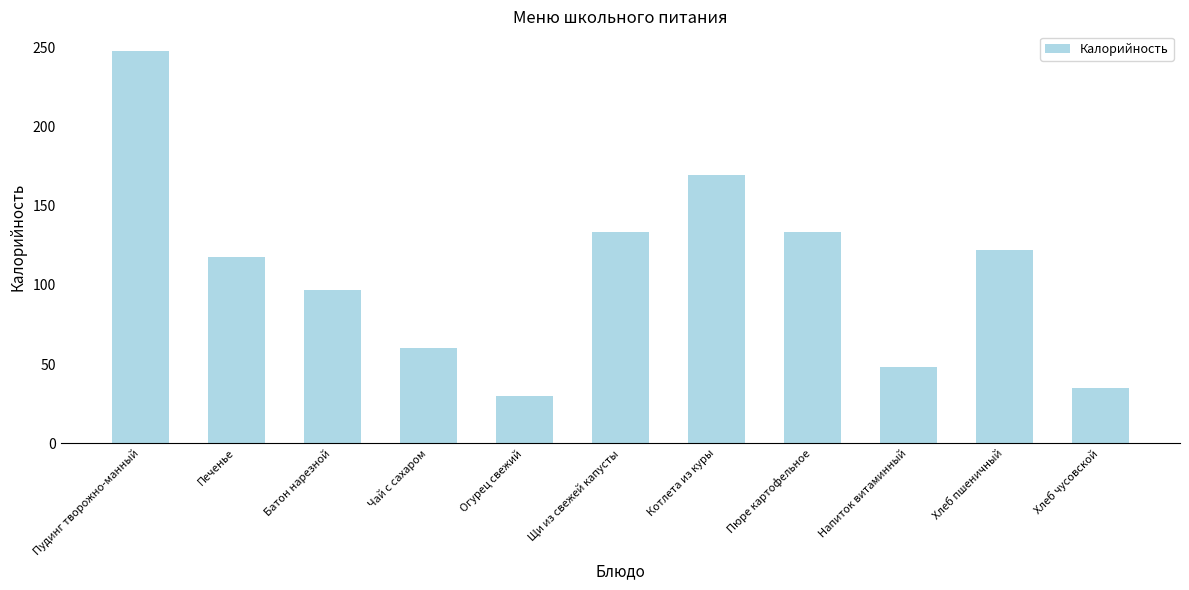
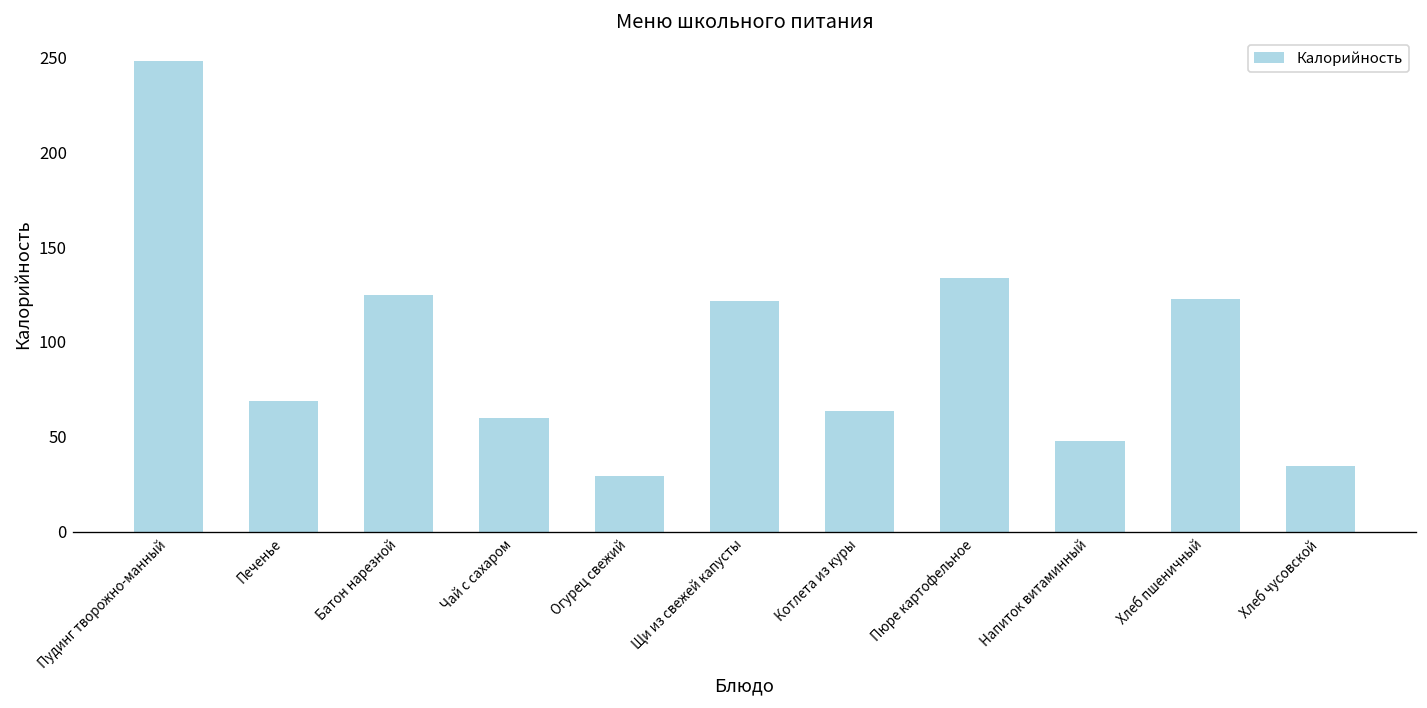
  {
    "Пудинг творожно-манный": 248,
-   "Печенье": 118,
-   "Батон нарезной": 97,
+   "Печенье": 69,
+   "Батон нарезной": 125,
    "Чай с сахаром": 60,
    "Огурец свежий": 30,
-   "Щи из свежей капусты": 134,
-   "Котлета из куры": 170,
+   "Щи из свежей капусты": 122,
+   "Котлета из куры": 64,
    "Пюре картофельное": 134,
    "Напиток витаминный": 48,
    "Хлеб пшеничный": 122,
    "Хлеб чусовской": 35
  }
